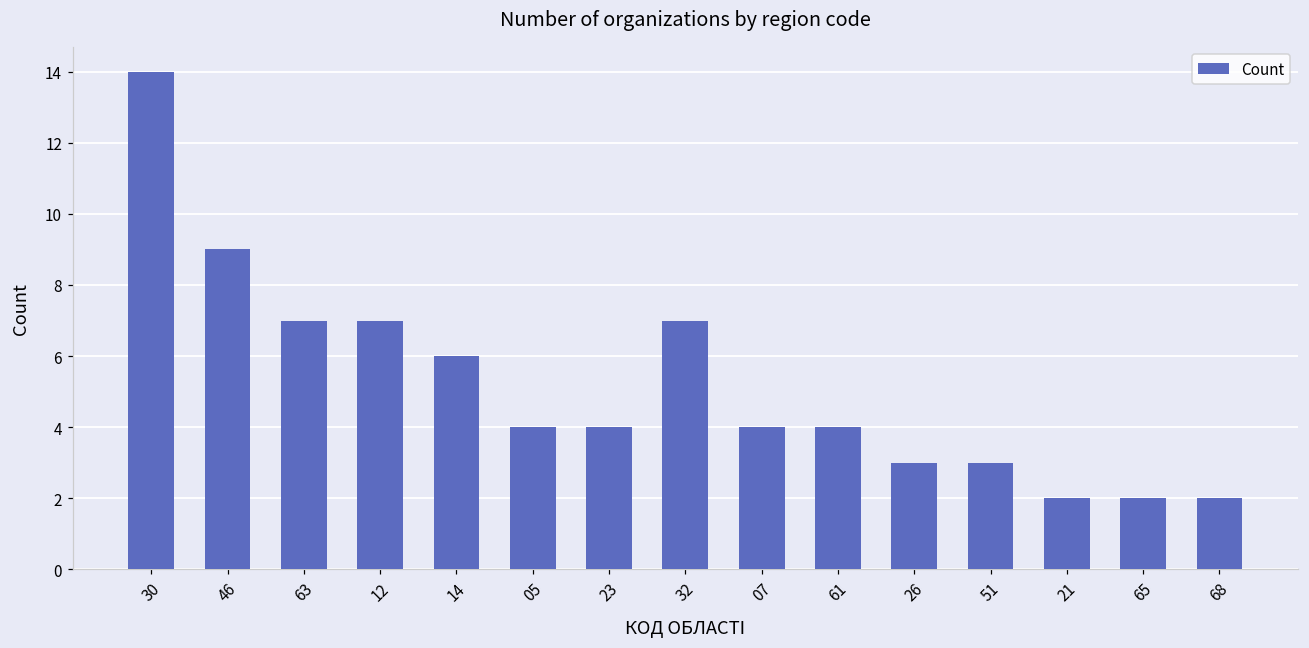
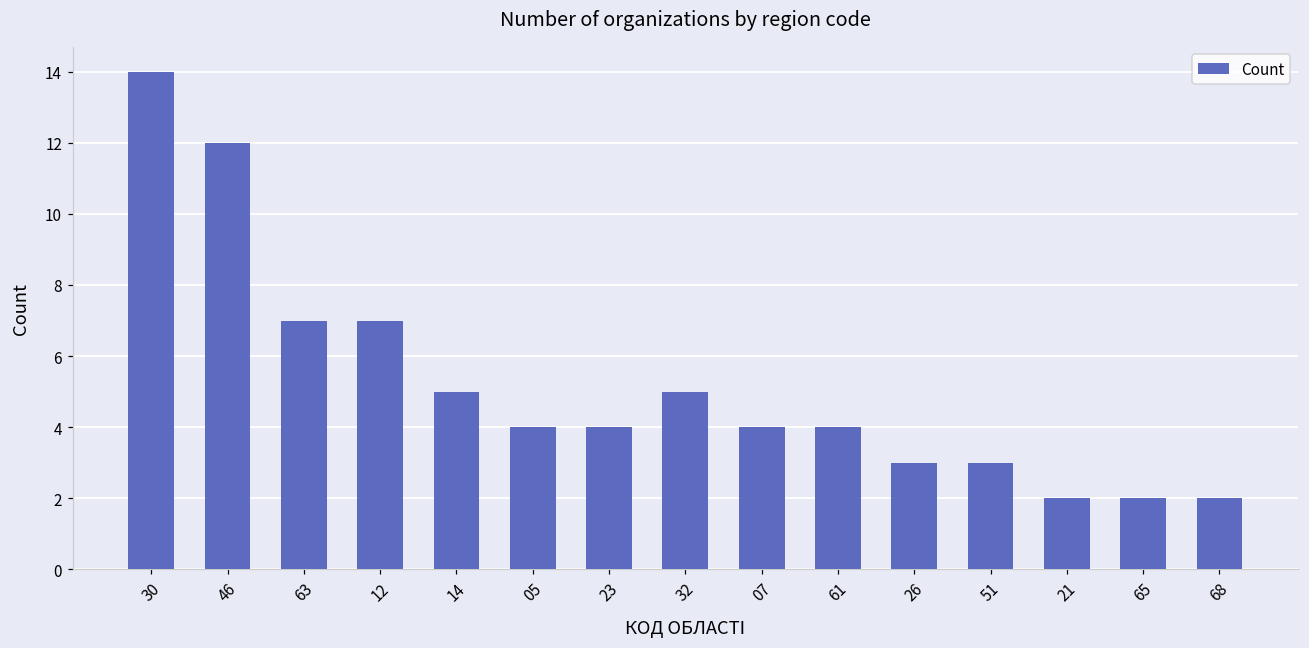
  {
    "30": 14,
-   "46": 9,
+   "46": 12,
    "63": 7,
    "12": 7,
-   "14": 6,
+   "14": 5,
    "05": 4,
    "23": 4,
-   "32": 7,
+   "32": 5,
    "07": 4,
    "61": 4,
    "26": 3,
    "51": 3,
    "21": 2,
    "65": 2,
    "68": 2
  }
